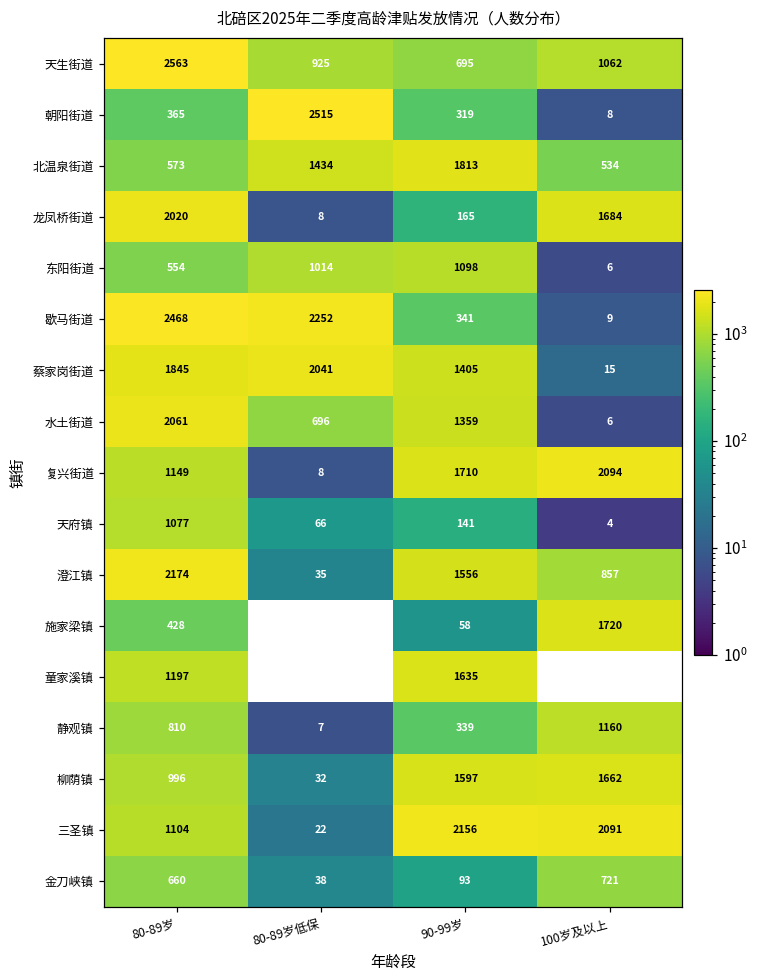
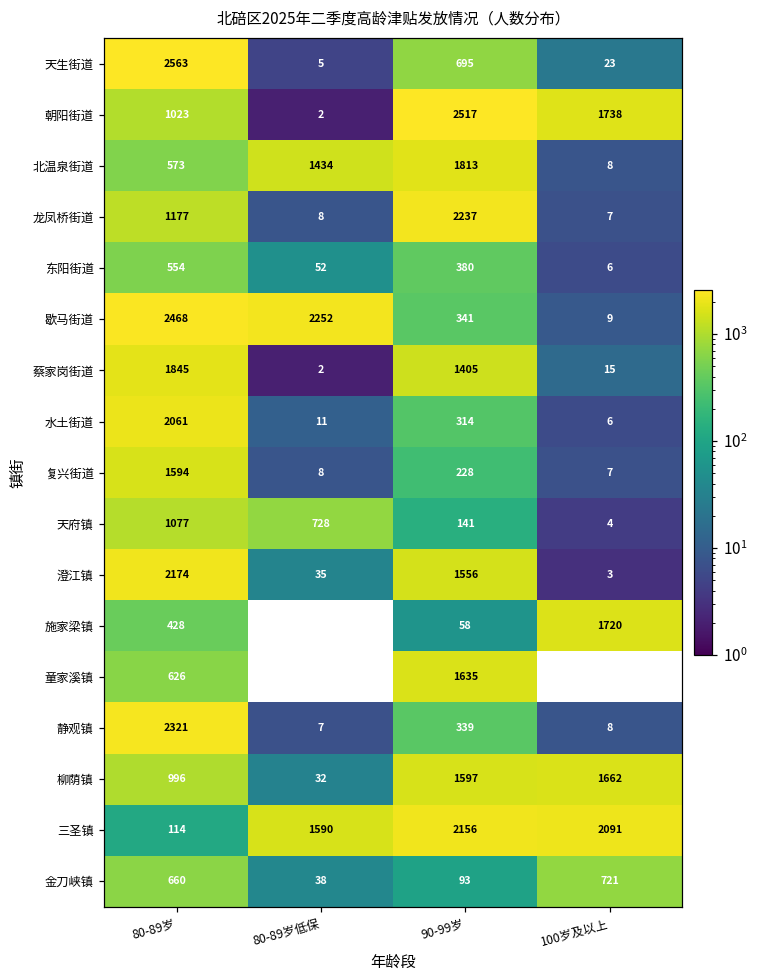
  {
    "天生街道": {
      "80-89岁": 2563,
-     "80-89岁低保": 925,
+     "80-89岁低保": 5,
      "90-99岁": 695,
-     "100岁及以上": 1062
+     "100岁及以上": 23
    },
    "朝阳街道": {
-     "80-89岁": 365,
-     "80-89岁低保": 2515,
-     "90-99岁": 319,
-     "100岁及以上": 8
+     "80-89岁": 1023,
+     "80-89岁低保": 2,
+     "90-99岁": 2517,
+     "100岁及以上": 1738
    },
    "北温泉街道": {
      "80-89岁": 573,
      "80-89岁低保": 1434,
      "90-99岁": 1813,
-     "100岁及以上": 534
+     "100岁及以上": 8
    },
    "龙凤桥街道": {
-     "80-89岁": 2020,
+     "80-89岁": 1177,
      "80-89岁低保": 8,
-     "90-99岁": 165,
-     "100岁及以上": 1684
+     "90-99岁": 2237,
+     "100岁及以上": 7
    },
    "东阳街道": {
      "80-89岁": 554,
-     "80-89岁低保": 1014,
-     "90-99岁": 1098,
+     "80-89岁低保": 52,
+     "90-99岁": 380,
      "100岁及以上": 6
    },
    "歇马街道": {
      "80-89岁": 2468,
      "80-89岁低保": 2252,
      "90-99岁": 341,
      "100岁及以上": 9
    },
    "蔡家岗街道": {
      "80-89岁": 1845,
-     "80-89岁低保": 2041,
+     "80-89岁低保": 2,
      "90-99岁": 1405,
      "100岁及以上": 15
    },
    "水土街道": {
      "80-89岁": 2061,
-     "80-89岁低保": 696,
-     "90-99岁": 1359,
+     "80-89岁低保": 11,
+     "90-99岁": 314,
      "100岁及以上": 6
    },
    "复兴街道": {
-     "80-89岁": 1149,
+     "80-89岁": 1594,
      "80-89岁低保": 8,
-     "90-99岁": 1710,
-     "100岁及以上": 2094
+     "90-99岁": 228,
+     "100岁及以上": 7
    },
    "天府镇": {
      "80-89岁": 1077,
-     "80-89岁低保": 66,
+     "80-89岁低保": 728,
      "90-99岁": 141,
      "100岁及以上": 4
    },
    "澄江镇": {
      "80-89岁": 2174,
      "80-89岁低保": 35,
      "90-99岁": 1556,
-     "100岁及以上": 857
+     "100岁及以上": 3
    },
    "施家梁镇": {
      "80-89岁": 428,
      "90-99岁": 58,
      "100岁及以上": 1720
    },
    "童家溪镇": {
-     "80-89岁": 1197,
+     "80-89岁": 626,
      "90-99岁": 1635
    },
    "静观镇": {
-     "80-89岁": 810,
+     "80-89岁": 2321,
      "80-89岁低保": 7,
      "90-99岁": 339,
-     "100岁及以上": 1160
+     "100岁及以上": 8
    },
    "柳荫镇": {
      "80-89岁": 996,
      "80-89岁低保": 32,
      "90-99岁": 1597,
      "100岁及以上": 1662
    },
    "三圣镇": {
-     "80-89岁": 1104,
-     "80-89岁低保": 22,
+     "80-89岁": 114,
+     "80-89岁低保": 1590,
      "90-99岁": 2156,
      "100岁及以上": 2091
    },
    "金刀峡镇": {
      "80-89岁": 660,
      "80-89岁低保": 38,
      "90-99岁": 93,
      "100岁及以上": 721
    }
  }
